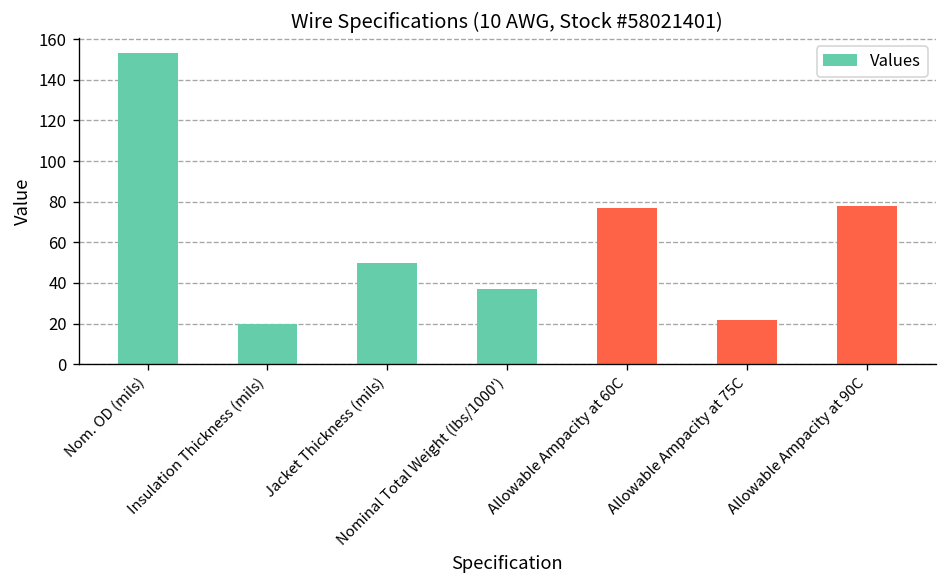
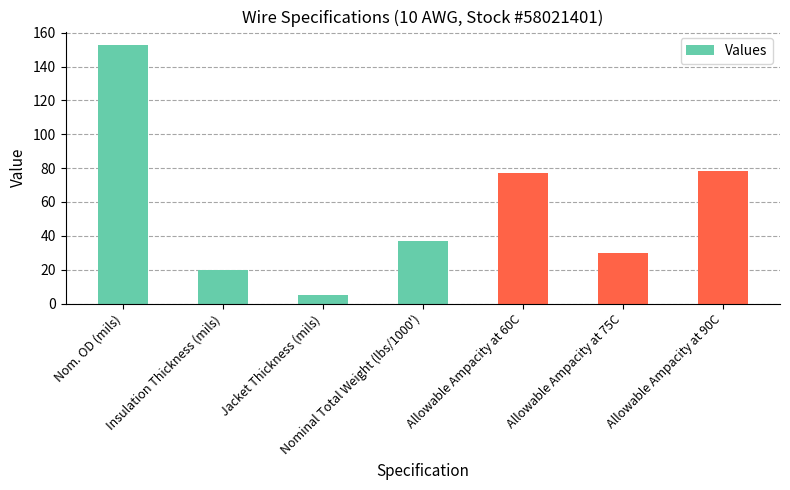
  {
    "Nom. OD (mils)": 153,
    "Insulation Thickness (mils)": 20,
-   "Jacket Thickness (mils)": 50,
+   "Jacket Thickness (mils)": 5,
    "Nominal Total Weight (lbs/1000')": 37,
    "Allowable Ampacity at 60C": 77,
-   "Allowable Ampacity at 75C": 22,
+   "Allowable Ampacity at 75C": 30,
    "Allowable Ampacity at 90C": 78
  }
